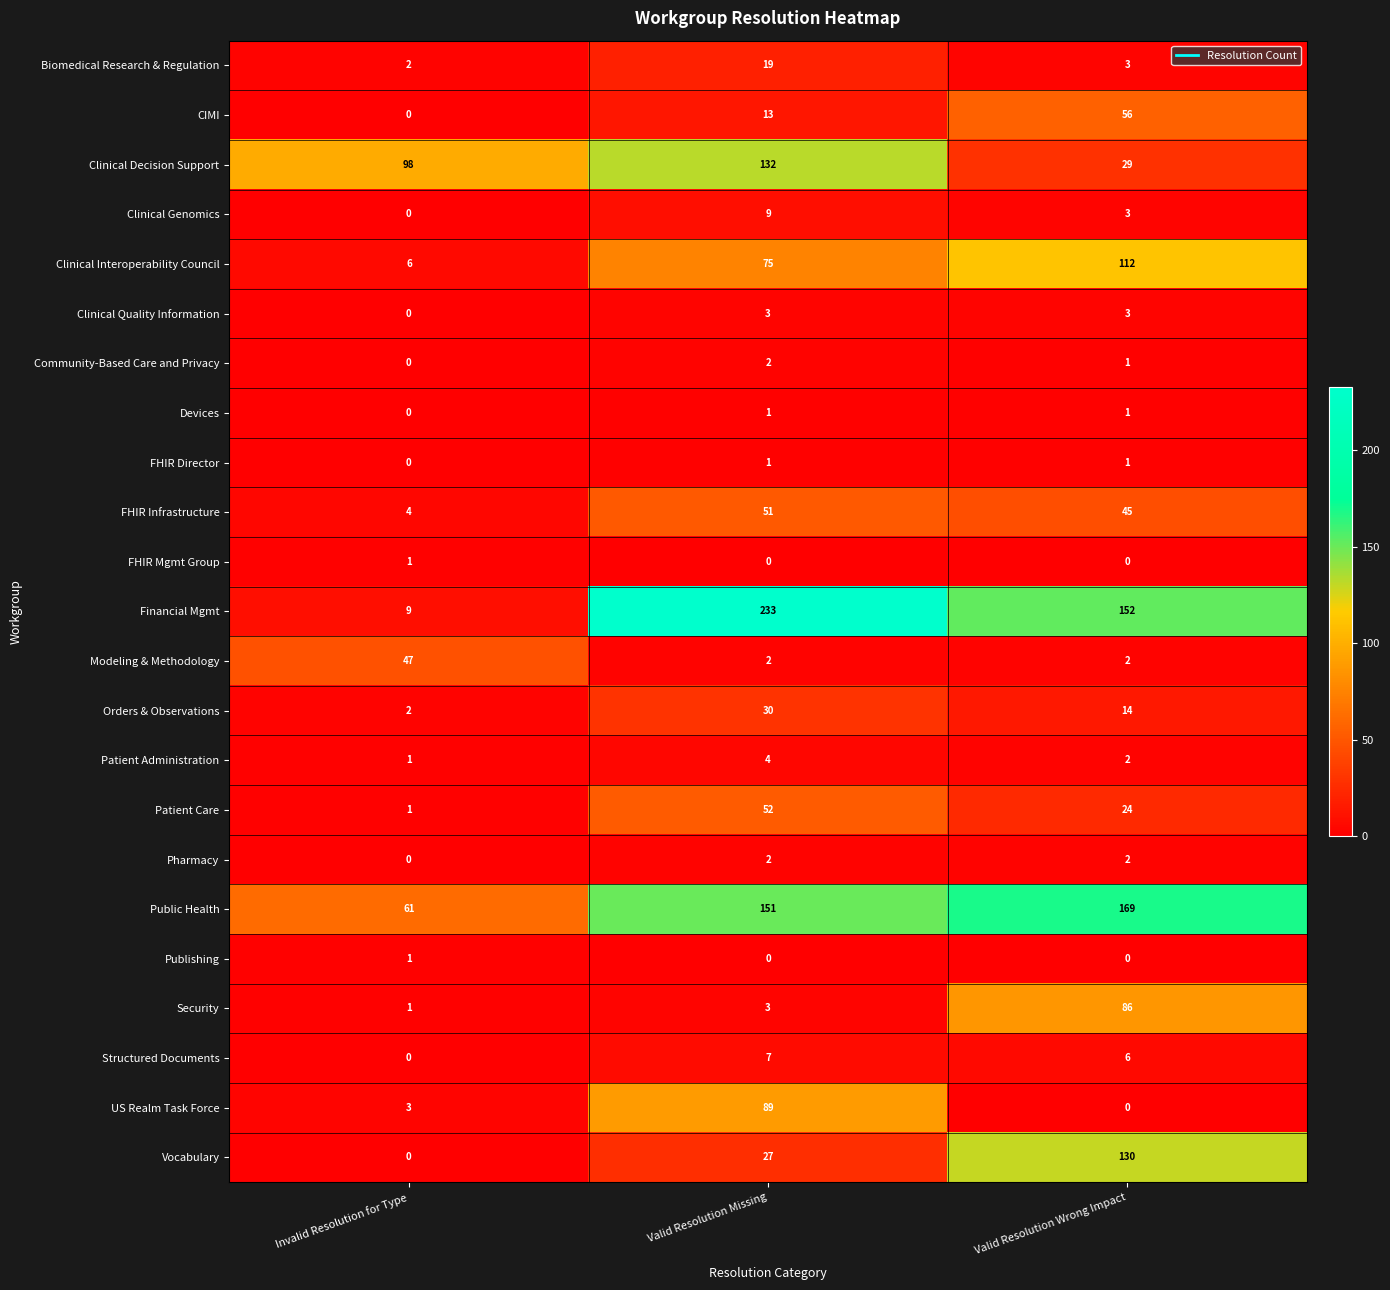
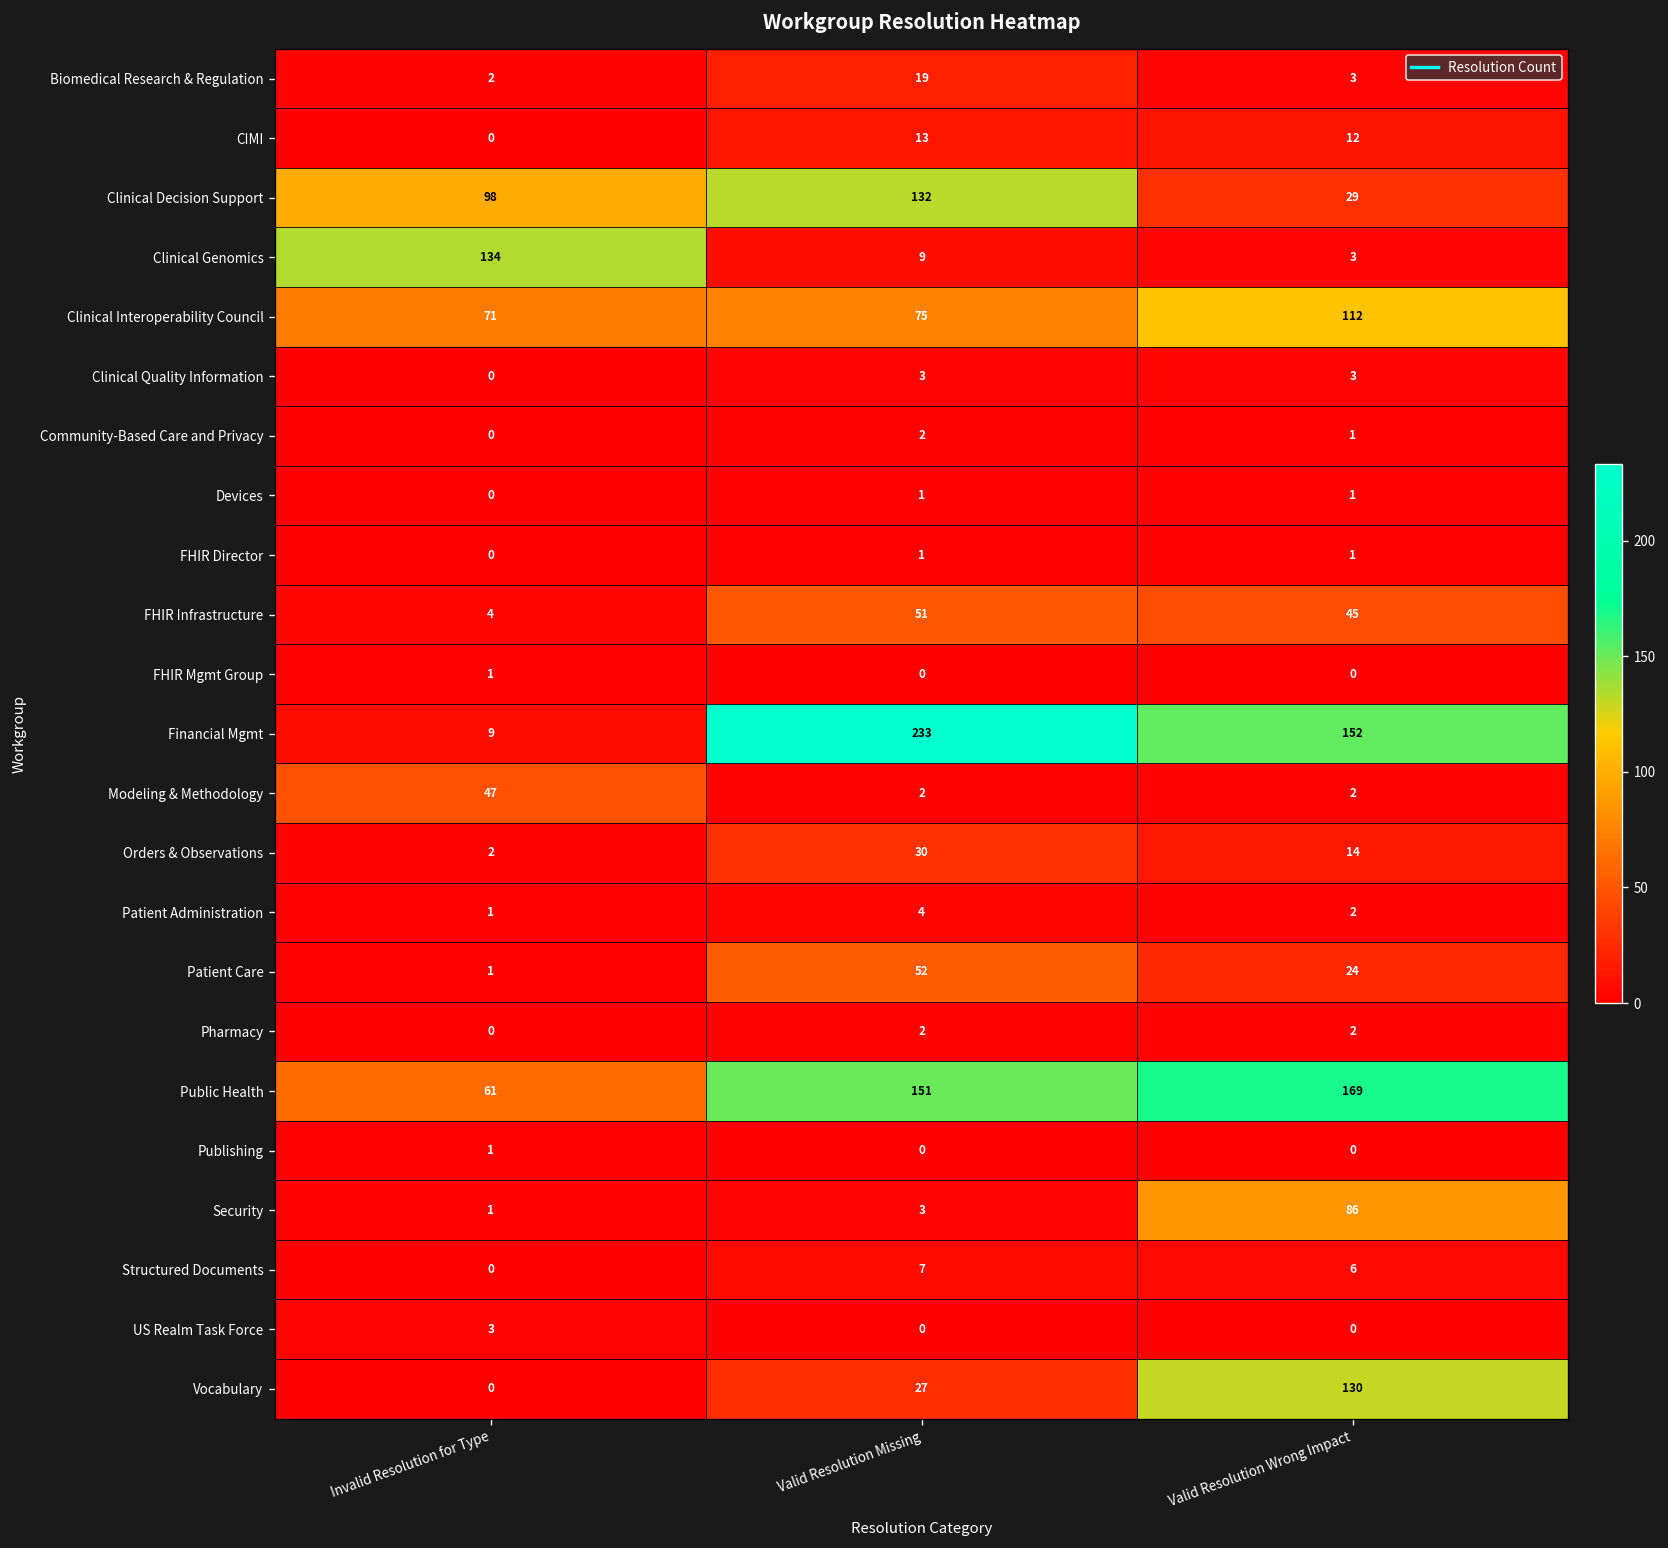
  {
    "Biomedical Research & Regulation": {
      "Invalid Resolution for Type": 2,
      "Valid Resolution Missing": 19,
      "Valid Resolution Wrong Impact": 3
    },
    "CIMI": {
      "Invalid Resolution for Type": 0,
      "Valid Resolution Missing": 13,
-     "Valid Resolution Wrong Impact": 56
+     "Valid Resolution Wrong Impact": 12
    },
    "Clinical Decision Support": {
      "Invalid Resolution for Type": 98,
      "Valid Resolution Missing": 132,
      "Valid Resolution Wrong Impact": 29
    },
    "Clinical Genomics": {
-     "Invalid Resolution for Type": 0,
+     "Invalid Resolution for Type": 134,
      "Valid Resolution Missing": 9,
      "Valid Resolution Wrong Impact": 3
    },
    "Clinical Interoperability Council": {
-     "Invalid Resolution for Type": 6,
+     "Invalid Resolution for Type": 71,
      "Valid Resolution Missing": 75,
      "Valid Resolution Wrong Impact": 112
    },
    "Clinical Quality Information": {
      "Invalid Resolution for Type": 0,
      "Valid Resolution Missing": 3,
      "Valid Resolution Wrong Impact": 3
    },
    "Community-Based Care and Privacy": {
      "Invalid Resolution for Type": 0,
      "Valid Resolution Missing": 2,
      "Valid Resolution Wrong Impact": 1
    },
    "Devices": {
      "Invalid Resolution for Type": 0,
      "Valid Resolution Missing": 1,
      "Valid Resolution Wrong Impact": 1
    },
    "FHIR Director": {
      "Invalid Resolution for Type": 0,
      "Valid Resolution Missing": 1,
      "Valid Resolution Wrong Impact": 1
    },
    "FHIR Infrastructure": {
      "Invalid Resolution for Type": 4,
      "Valid Resolution Missing": 51,
      "Valid Resolution Wrong Impact": 45
    },
    "FHIR Mgmt Group": {
      "Invalid Resolution for Type": 1,
      "Valid Resolution Missing": 0,
      "Valid Resolution Wrong Impact": 0
    },
    "Financial Mgmt": {
      "Invalid Resolution for Type": 9,
      "Valid Resolution Missing": 233,
      "Valid Resolution Wrong Impact": 152
    },
    "Modeling & Methodology": {
      "Invalid Resolution for Type": 47,
      "Valid Resolution Missing": 2,
      "Valid Resolution Wrong Impact": 2
    },
    "Orders & Observations": {
      "Invalid Resolution for Type": 2,
      "Valid Resolution Missing": 30,
      "Valid Resolution Wrong Impact": 14
    },
    "Patient Administration": {
      "Invalid Resolution for Type": 1,
      "Valid Resolution Missing": 4,
      "Valid Resolution Wrong Impact": 2
    },
    "Patient Care": {
      "Invalid Resolution for Type": 1,
      "Valid Resolution Missing": 52,
      "Valid Resolution Wrong Impact": 24
    },
    "Pharmacy": {
      "Invalid Resolution for Type": 0,
      "Valid Resolution Missing": 2,
      "Valid Resolution Wrong Impact": 2
    },
    "Public Health": {
      "Invalid Resolution for Type": 61,
      "Valid Resolution Missing": 151,
      "Valid Resolution Wrong Impact": 169
    },
    "Publishing": {
      "Invalid Resolution for Type": 1,
      "Valid Resolution Missing": 0,
      "Valid Resolution Wrong Impact": 0
    },
    "Security": {
      "Invalid Resolution for Type": 1,
      "Valid Resolution Missing": 3,
      "Valid Resolution Wrong Impact": 86
    },
    "Structured Documents": {
      "Invalid Resolution for Type": 0,
      "Valid Resolution Missing": 7,
      "Valid Resolution Wrong Impact": 6
    },
    "US Realm Task Force": {
      "Invalid Resolution for Type": 3,
-     "Valid Resolution Missing": 89,
+     "Valid Resolution Missing": 0,
      "Valid Resolution Wrong Impact": 0
    },
    "Vocabulary": {
      "Invalid Resolution for Type": 0,
      "Valid Resolution Missing": 27,
      "Valid Resolution Wrong Impact": 130
    }
  }
